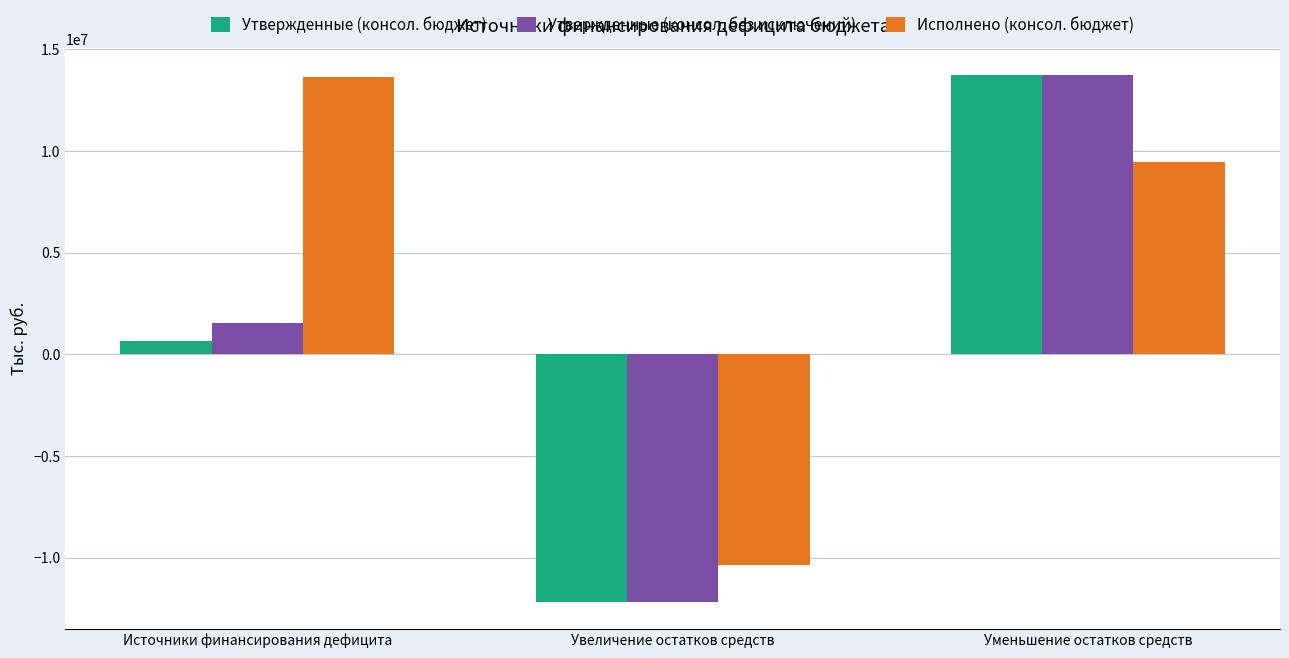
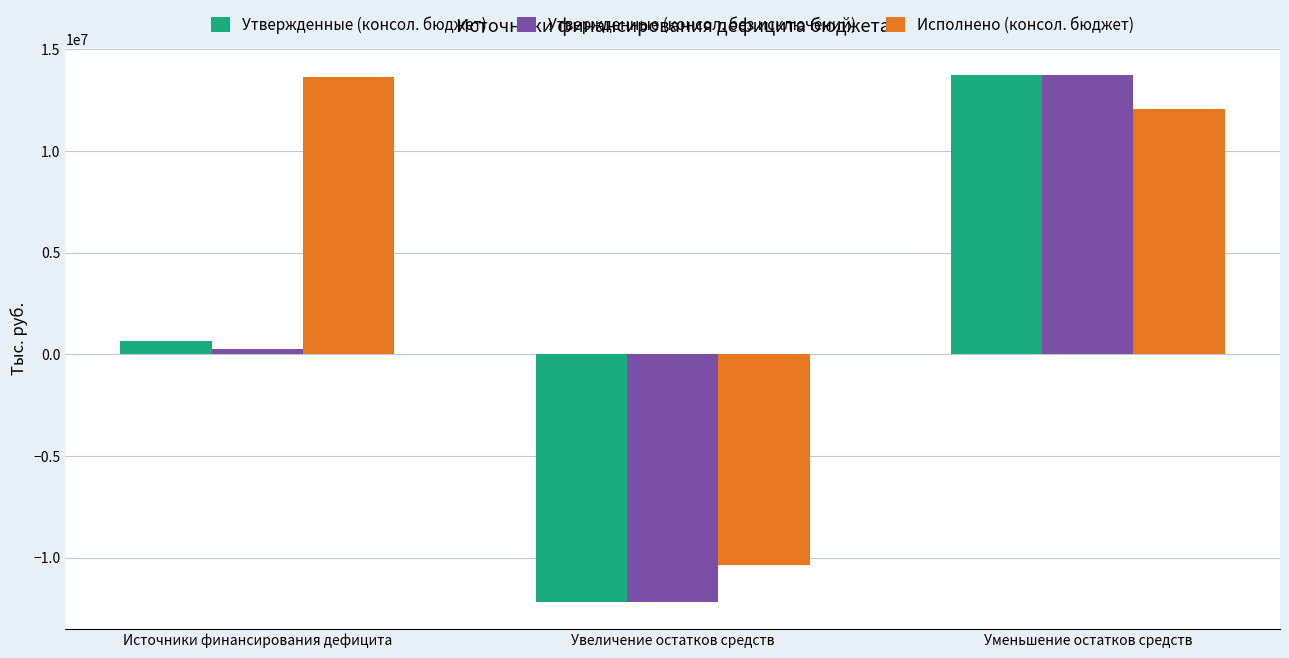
  {
    "Утвержденные (консол. бюджет)": {
      "Источники финансирования дефицита": 700000,
      "Увеличение остатков средств": -12200000,
      "Уменьшение остатков средств": 13700000
    },
    "Утвержденные (консол. без исключений)": {
-     "Источники финансирования дефицита": 1500000,
+     "Источники финансирования дефицита": 200000,
      "Увеличение остатков средств": -12200000,
      "Уменьшение остатков средств": 13700000
    },
    "Исполнено (консол. бюджет)": {
      "Источники финансирования дефицита": 13600000,
      "Увеличение остатков средств": -10400000,
-     "Уменьшение остатков средств": 9500000
+     "Уменьшение остатков средств": 12100000
    }
  }
